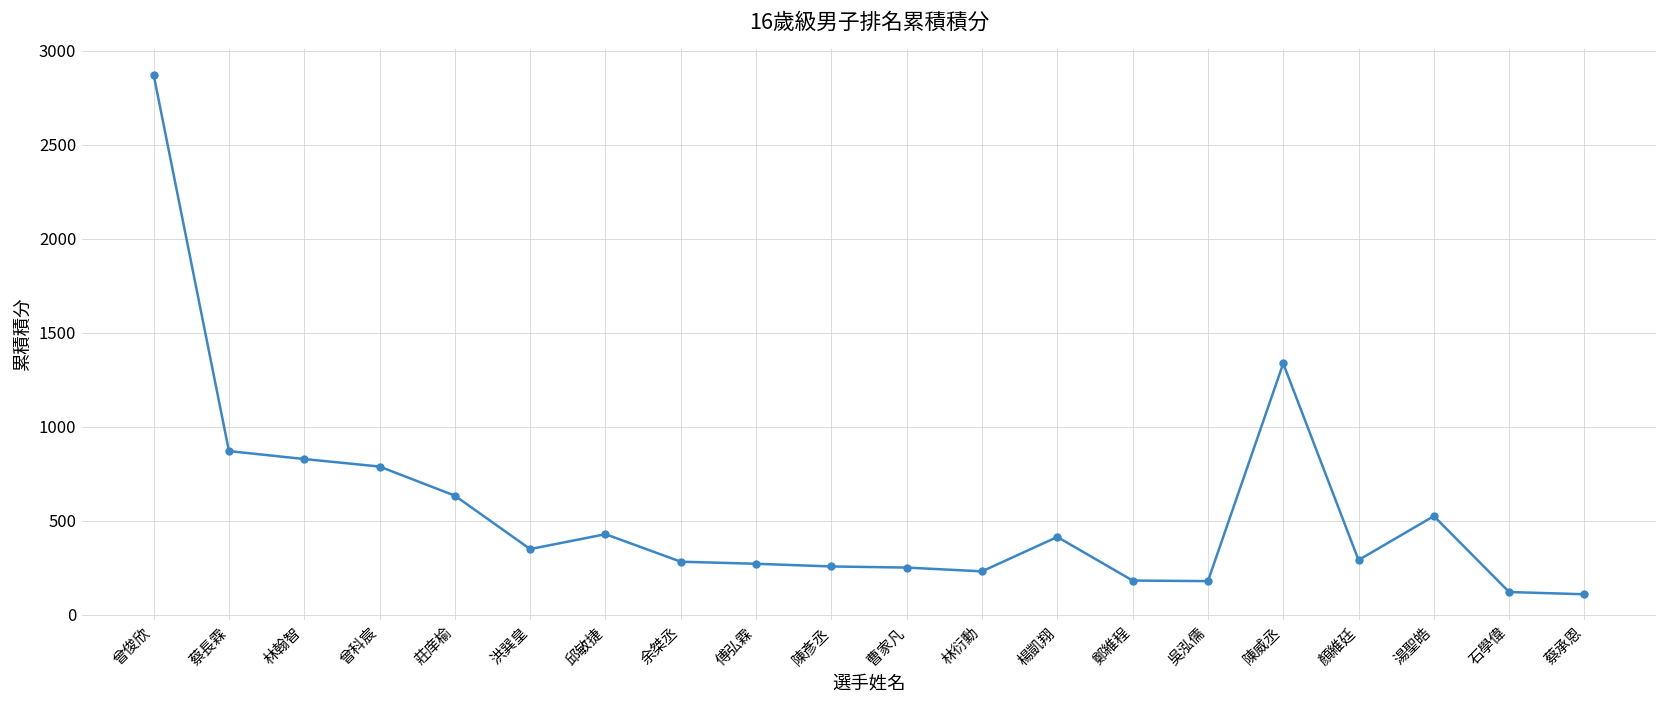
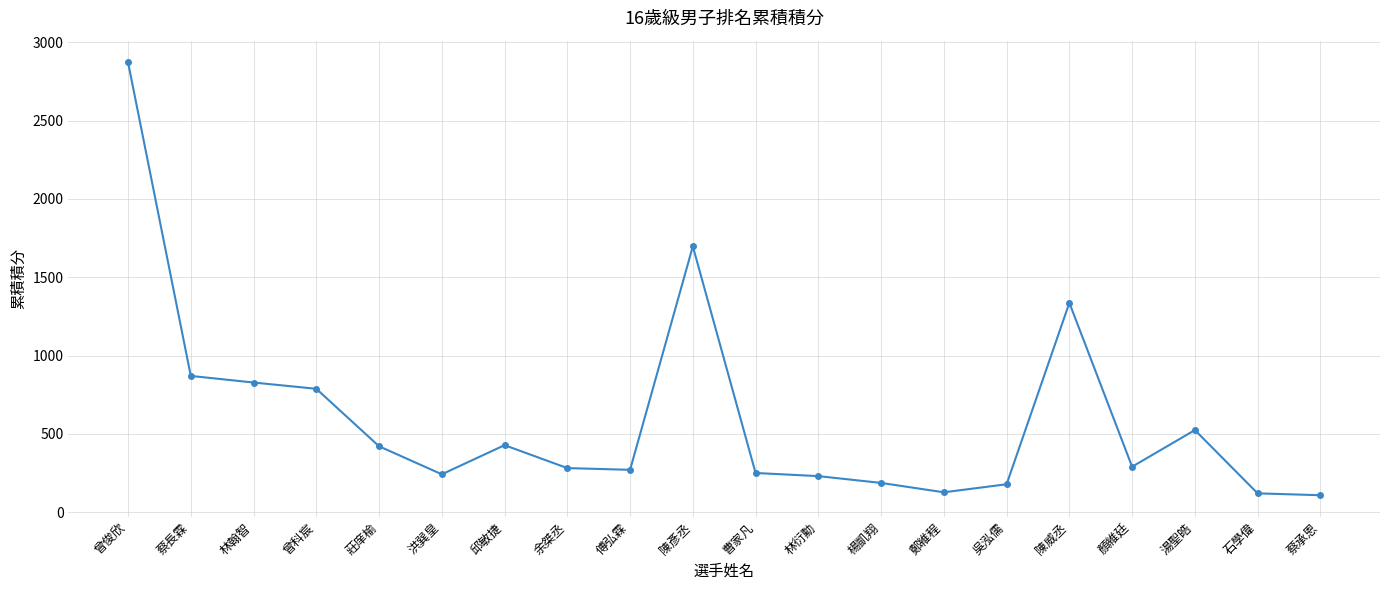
  {
    "曾俊欣": 2870,
    "蔡長霖": 870,
    "林翰智": 830,
    "曾科宸": 790,
-   "莊庠榆": 630,
-   "洪巽皇": 350,
+   "莊庠榆": 420,
+   "洪巽皇": 240,
    "邱敏捷": 430,
    "余桀丞": 280,
    "傅弘霖": 270,
-   "陳彥丞": 260,
+   "陳彥丞": 1700,
    "曹家凡": 250,
    "林衍勳": 230,
-   "楊凱翔": 410,
-   "鄭維程": 180,
+   "楊凱翔": 190,
+   "鄭維程": 130,
    "吳泓儒": 180,
    "陳威丞": 1340,
    "顏維廷": 290,
    "湯聖皓": 520,
    "石學偉": 120,
    "蔡承恩": 110
  }
